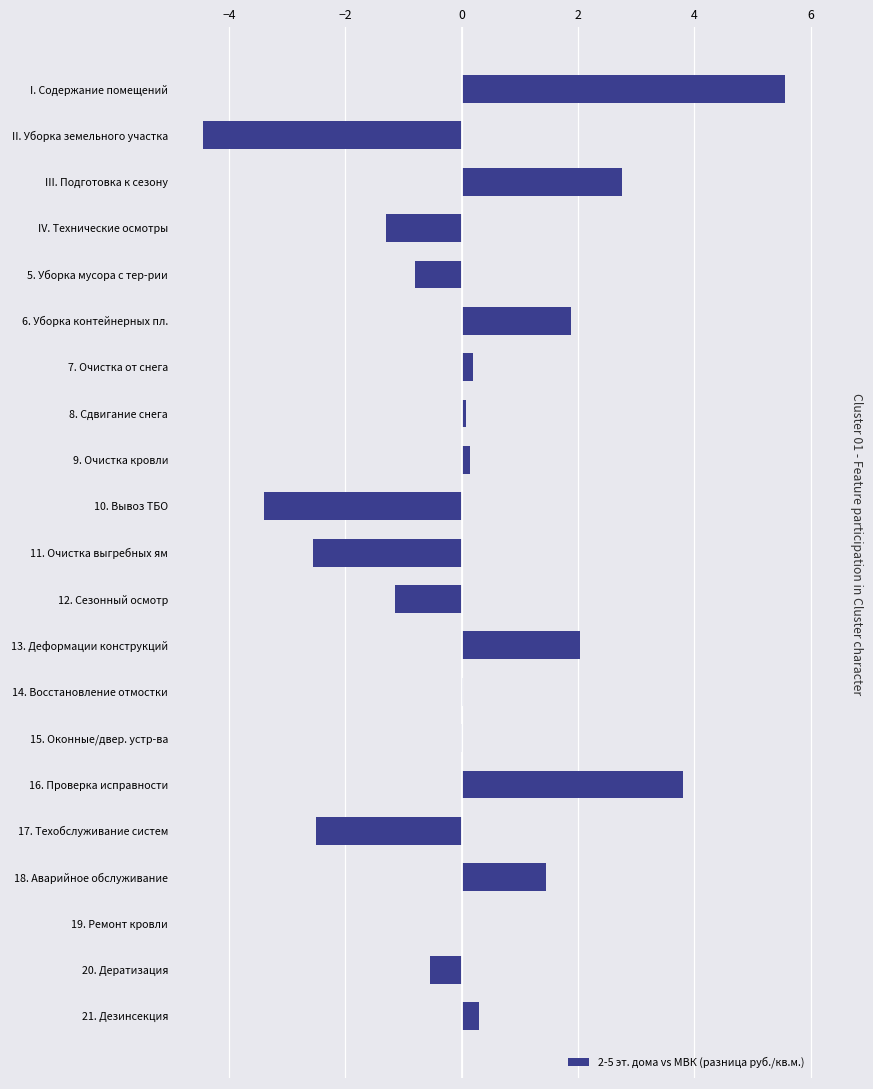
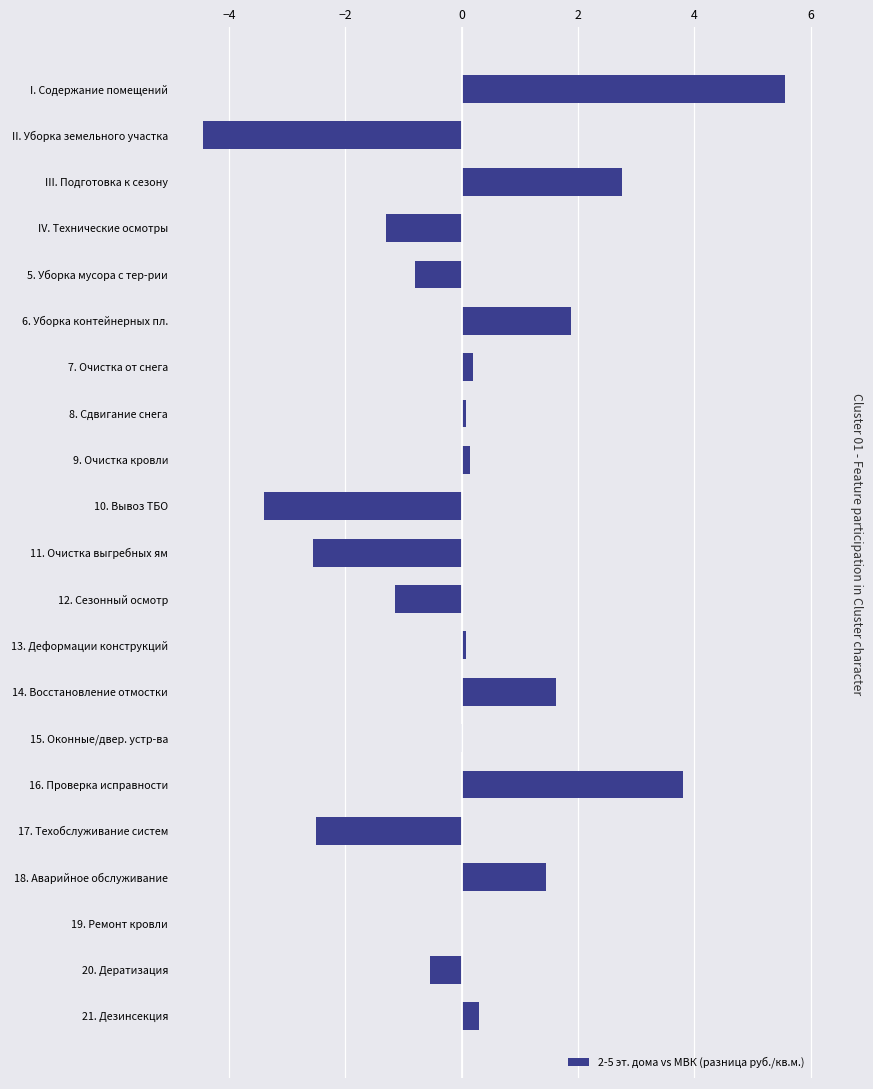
  {
    "I. Содержание помещений": 5.6,
    "II. Уборка земельного участка": -4.4,
    "III. Подготовка к сезону": 2.8,
    "IV. Технические осмотры": -1.3,
    "5. Уборка мусора с тер-рии": -0.8,
    "6. Уборка контейнерных пл.": 1.9,
    "7. Очистка от снега": 0.2,
    "8. Сдвигание снега": 0.1,
    "9. Очистка кровли": 0.2,
    "10. Вывоз ТБО": -3.4,
    "11. Очистка выгребных ям": -2.6,
    "12. Сезонный осмотр": -1.2,
-   "13. Деформации конструкций": 2.0,
-   "14. Восстановление отмостки": 0.0,
+   "13. Деформации конструкций": 0.1,
+   "14. Восстановление отмостки": 1.6,
    "16. Проверка исправности": 3.8,
    "17. Техобслуживание систем": -2.5,
    "18. Аварийное обслуживание": 1.5,
    "19. Ремонт кровли": 0.0,
    "20. Дератизация": -0.6,
    "21. Дезинсекция": 0.3
  }
